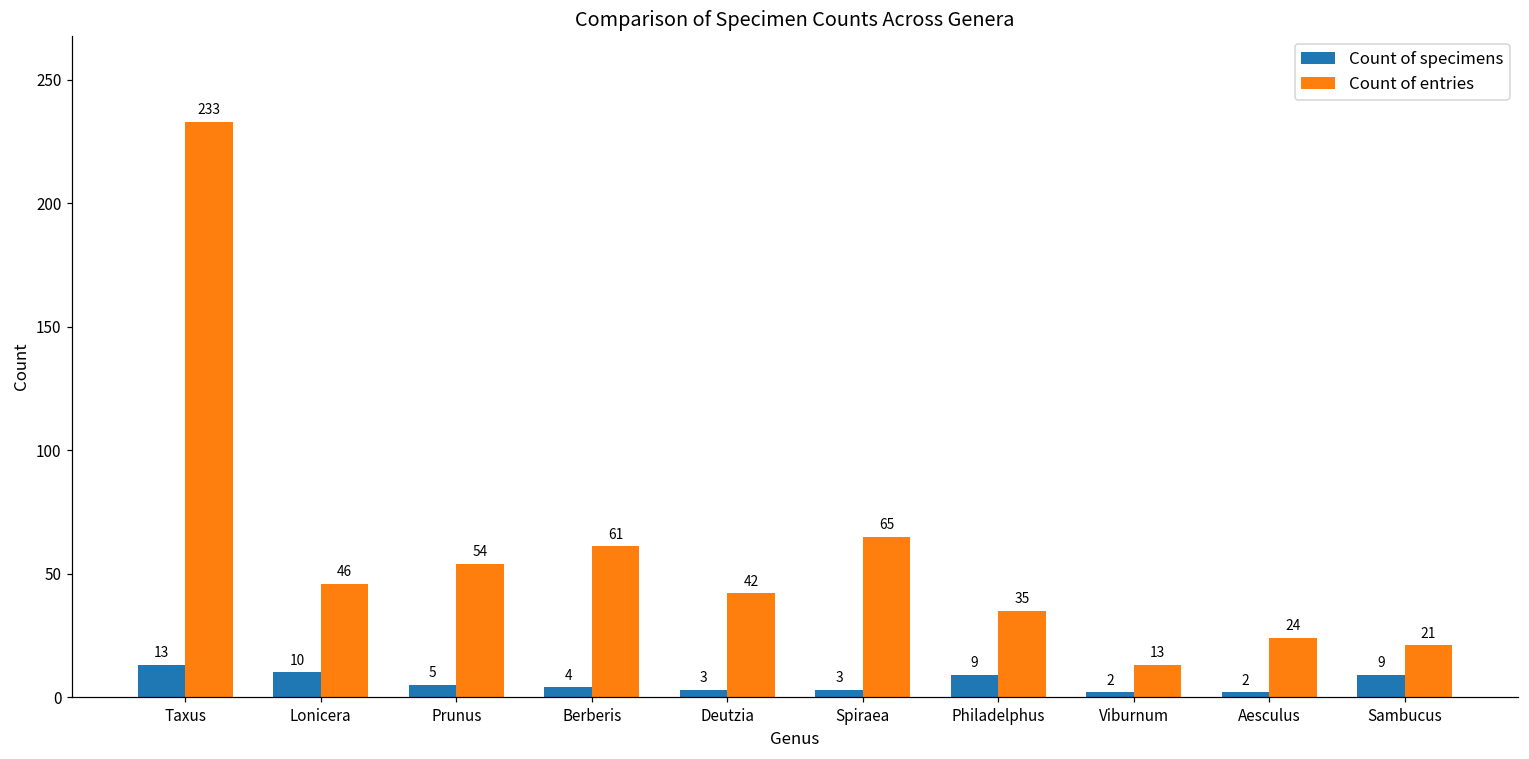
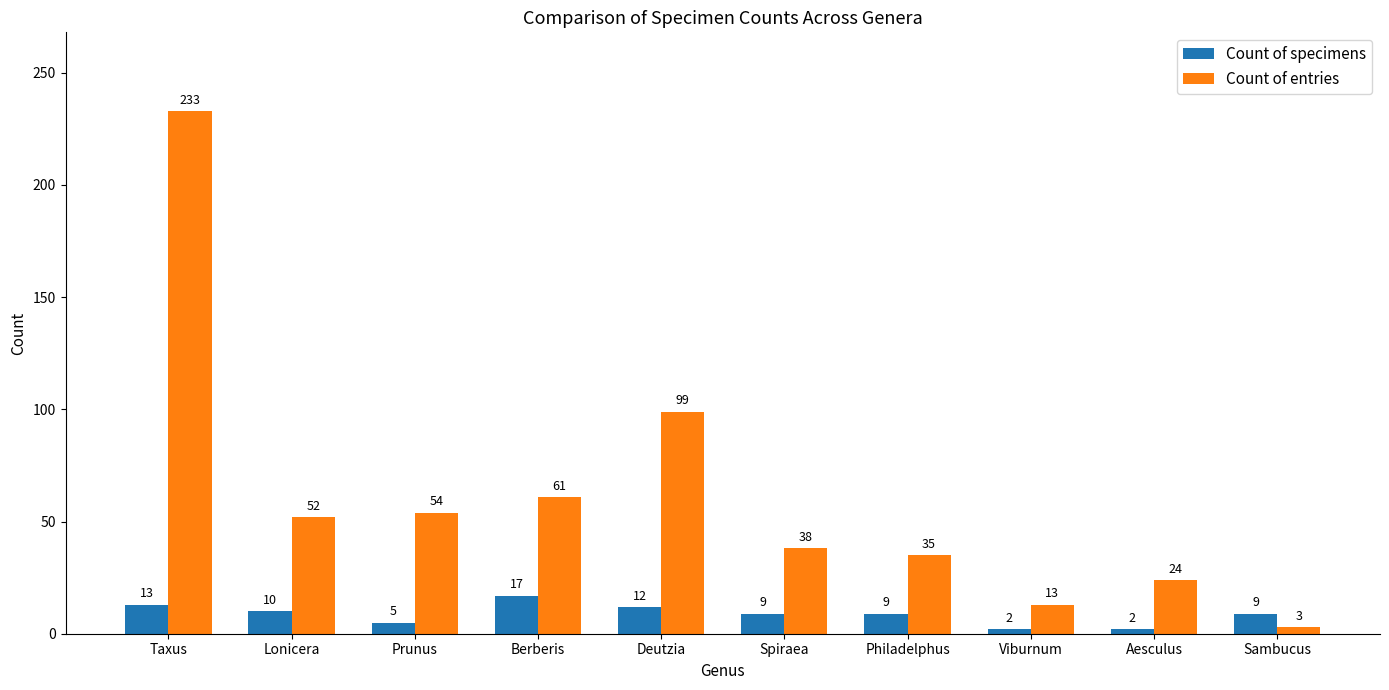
  {
    "Count of specimens": {
      "Taxus": 13,
      "Lonicera": 10,
      "Prunus": 5,
-     "Berberis": 4,
-     "Deutzia": 3,
-     "Spiraea": 3,
+     "Berberis": 17,
+     "Deutzia": 12,
+     "Spiraea": 9,
      "Philadelphus": 9,
      "Viburnum": 2,
      "Aesculus": 2,
      "Sambucus": 9
    },
    "Count of entries": {
      "Taxus": 233,
-     "Lonicera": 46,
+     "Lonicera": 52,
      "Prunus": 54,
      "Berberis": 61,
-     "Deutzia": 42,
-     "Spiraea": 65,
+     "Deutzia": 99,
+     "Spiraea": 38,
      "Philadelphus": 35,
      "Viburnum": 13,
      "Aesculus": 24,
-     "Sambucus": 21
+     "Sambucus": 3
    }
  }
